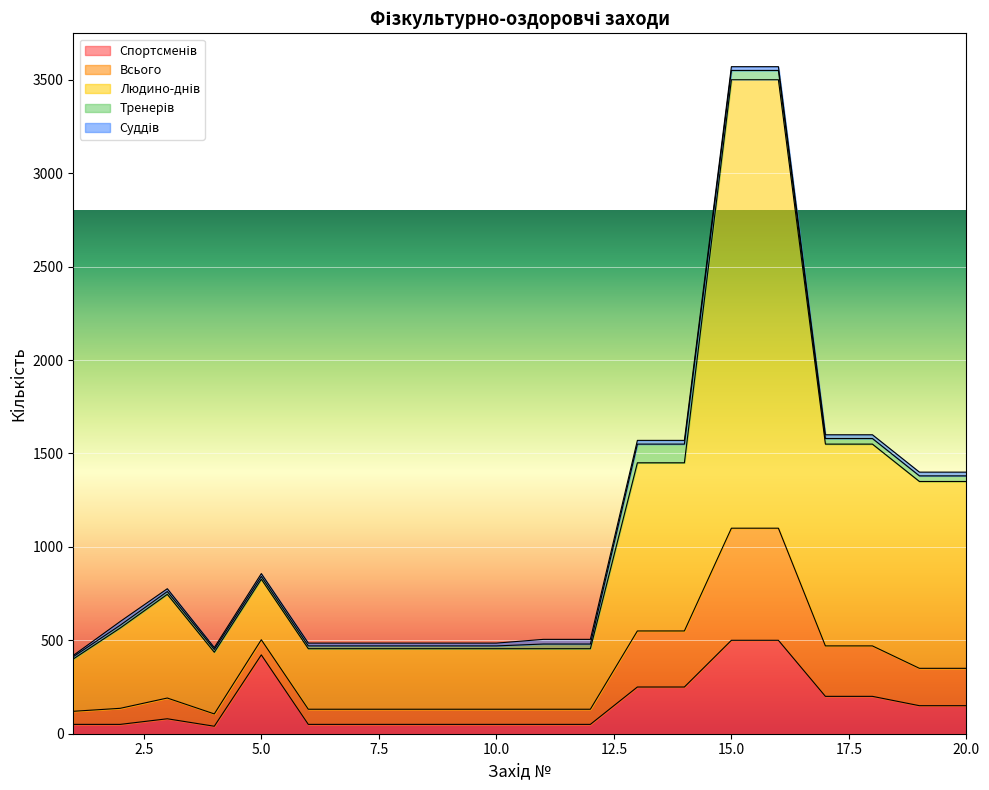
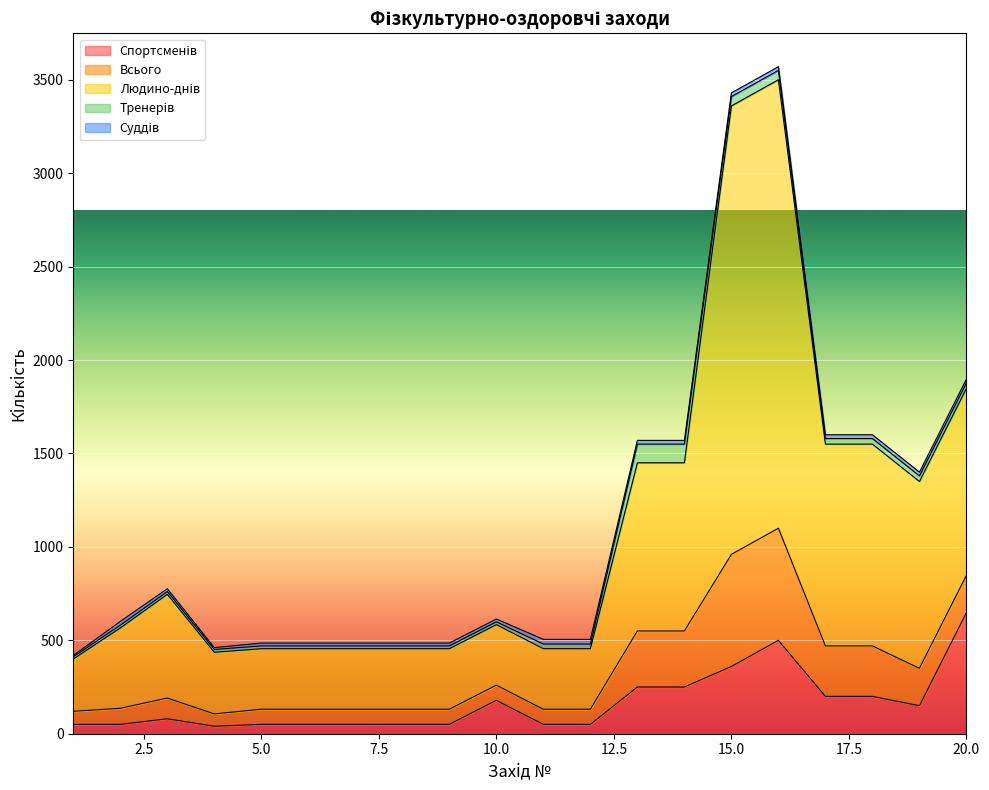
  {
    "Спортсменів": {
-     "5.0": 420,
-     "10.0": 50,
-     "15.0": 500,
-     "20.0": 150
+     "5.0": 50,
+     "10.0": 180,
+     "15.0": 360,
+     "20.0": 650
    },
    "Тренерів": {
      "5.0": 20,
      "10.0": 20,
      "15.0": 50,
      "20.0": 30
    },
    "Суддів": {
      "5.0": 20,
      "10.0": 20,
      "15.0": 20,
      "20.0": 20
    }
  }
